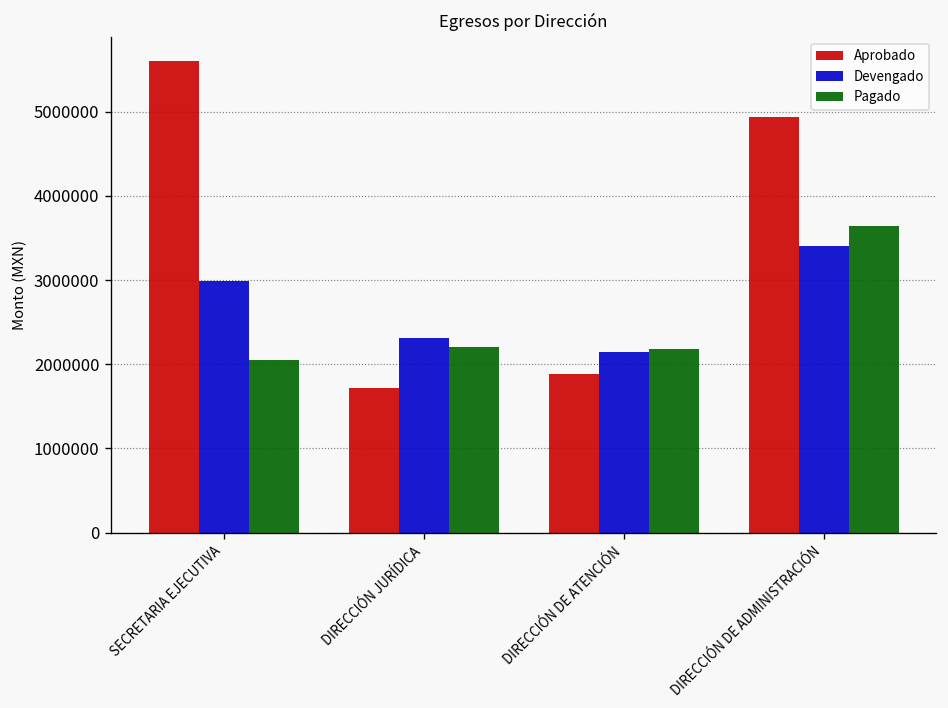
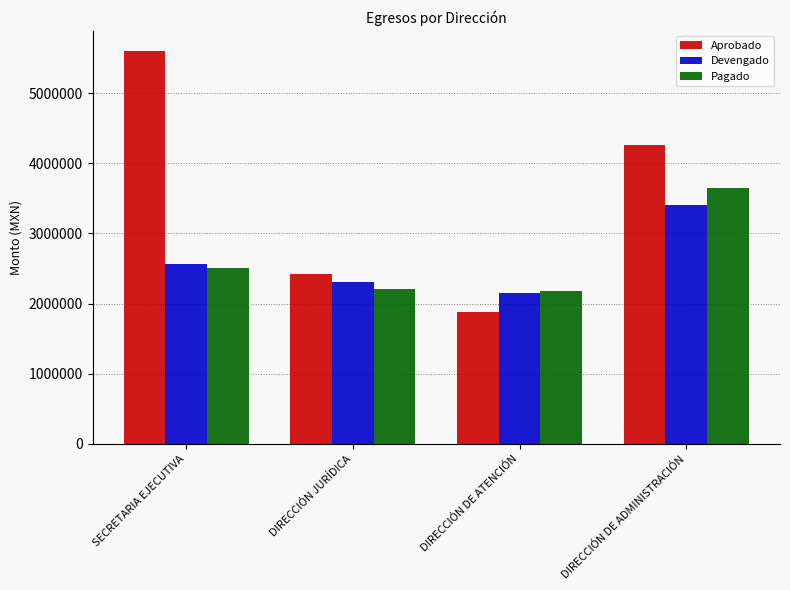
  {
    "Aprobado": {
      "SECRETARIA EJECUTIVA": 5600000,
-     "DIRECCIÓN JURÍDICA": 1700000,
+     "DIRECCIÓN JURÍDICA": 2400000,
      "DIRECCIÓN DE ATENCIÓN": 1900000,
-     "DIRECCIÓN DE ADMINISTRACIÓN": 4900000
+     "DIRECCIÓN DE ADMINISTRACIÓN": 4300000
    },
    "Devengado": {
-     "SECRETARIA EJECUTIVA": 3000000,
+     "SECRETARIA EJECUTIVA": 2600000,
      "DIRECCIÓN JURÍDICA": 2300000,
      "DIRECCIÓN DE ATENCIÓN": 2100000,
      "DIRECCIÓN DE ADMINISTRACIÓN": 3400000
    },
    "Pagado": {
-     "SECRETARIA EJECUTIVA": 2000000,
+     "SECRETARIA EJECUTIVA": 2500000,
      "DIRECCIÓN JURÍDICA": 2200000,
      "DIRECCIÓN DE ATENCIÓN": 2200000,
      "DIRECCIÓN DE ADMINISTRACIÓN": 3600000
    }
  }
